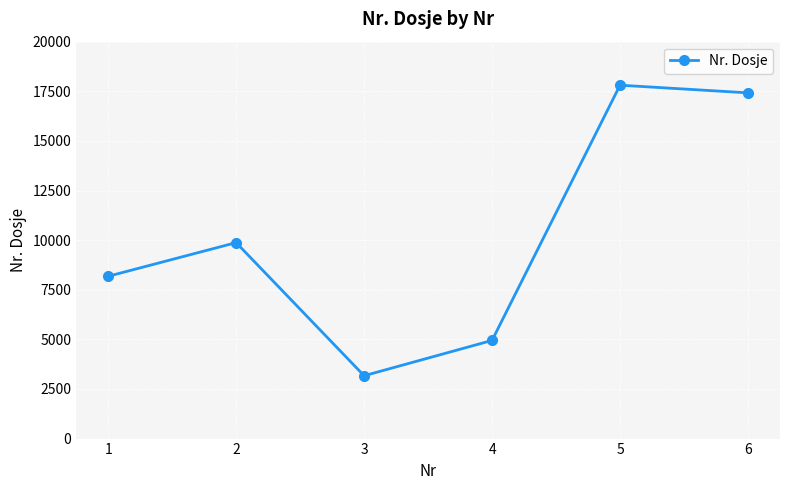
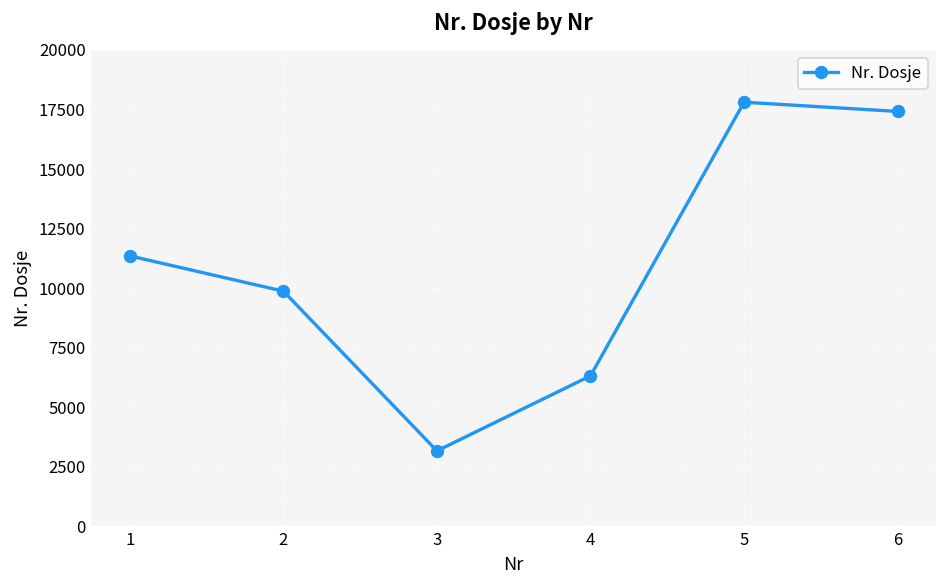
  {
-   "1": 8200,
+   "1": 11400,
    "2": 9900,
    "3": 3200,
-   "4": 4900,
+   "4": 6300,
    "5": 17800,
    "6": 17400
  }
